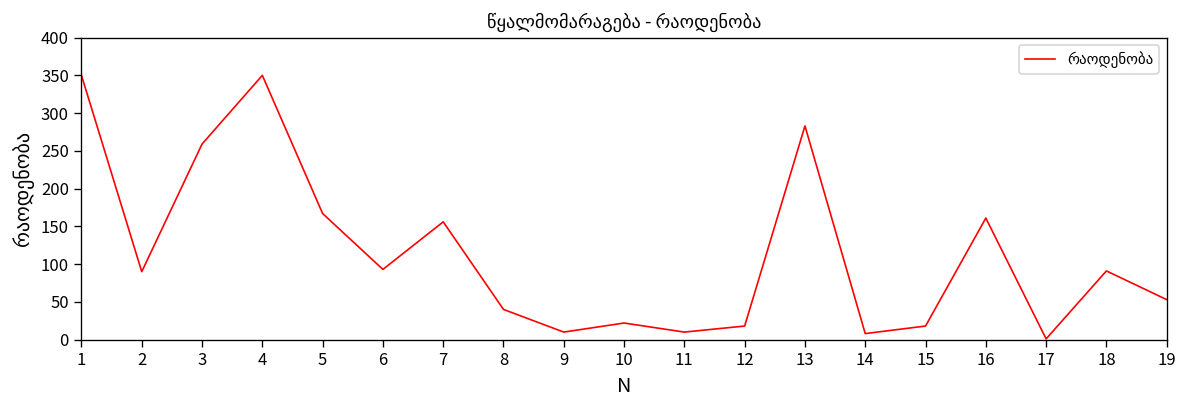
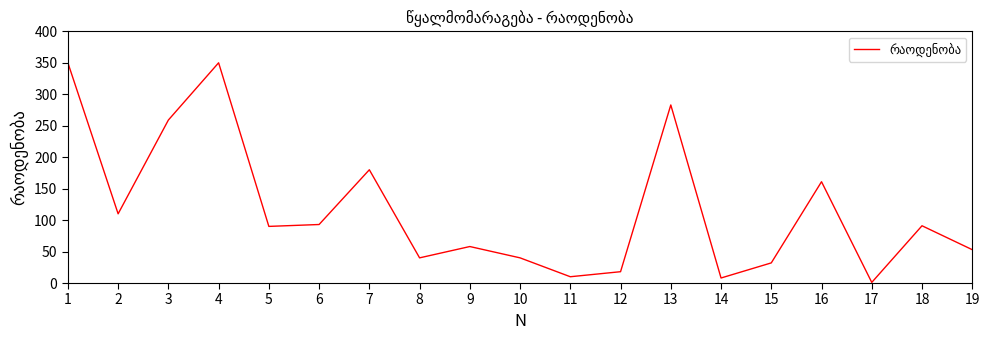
  {
    "1": 350,
-   "2": 90,
+   "2": 110,
    "3": 260,
    "4": 350,
-   "5": 170,
+   "5": 90,
    "6": 90,
-   "7": 160,
+   "7": 180,
    "8": 40,
-   "9": 10,
-   "10": 20,
+   "9": 60,
+   "10": 40,
    "11": 10,
    "12": 20,
    "13": 280,
    "14": 10,
-   "15": 20,
+   "15": 30,
    "16": 160,
    "17": 0,
    "18": 90,
    "19": 50
  }
